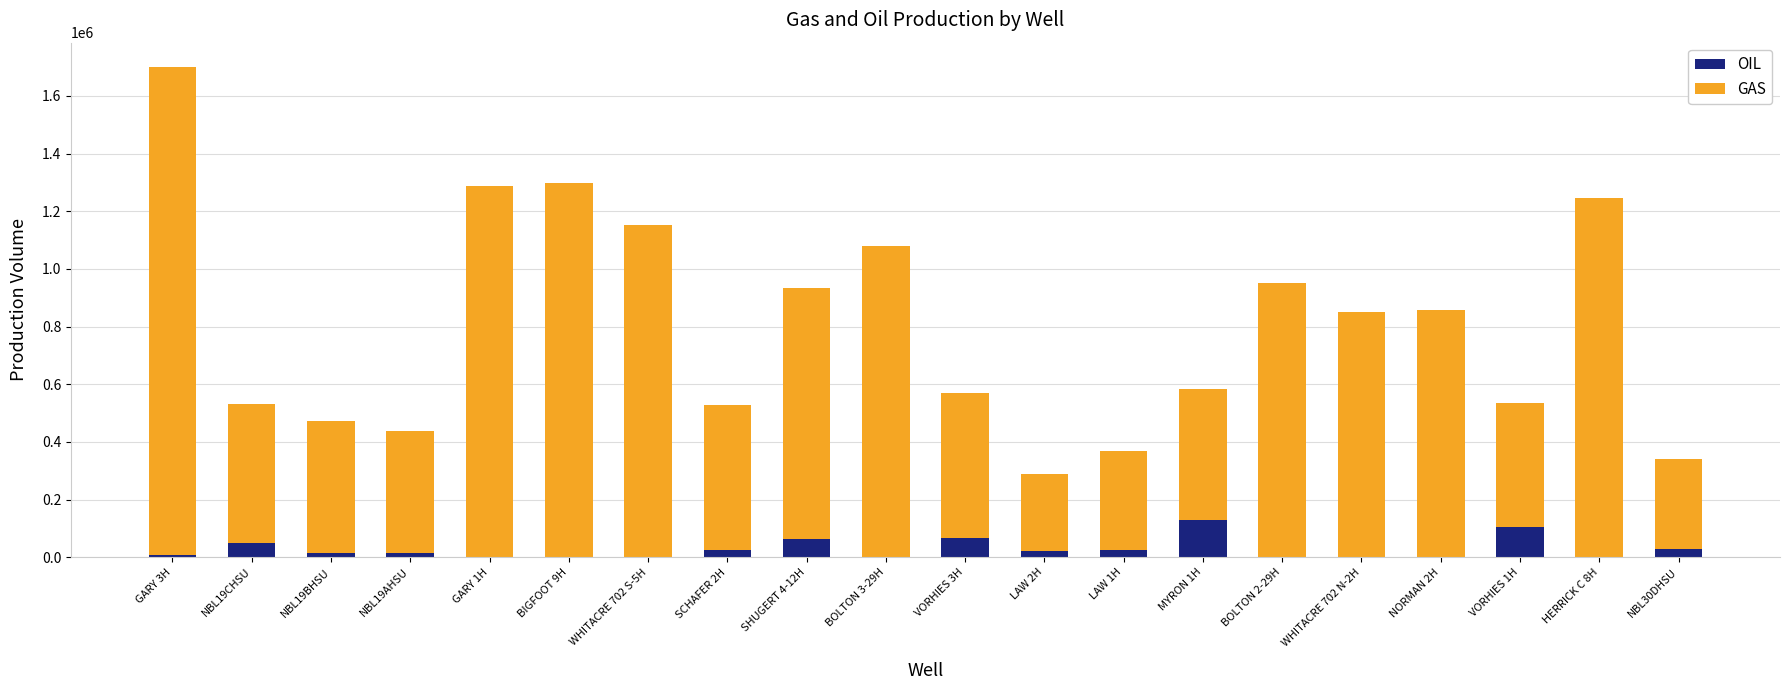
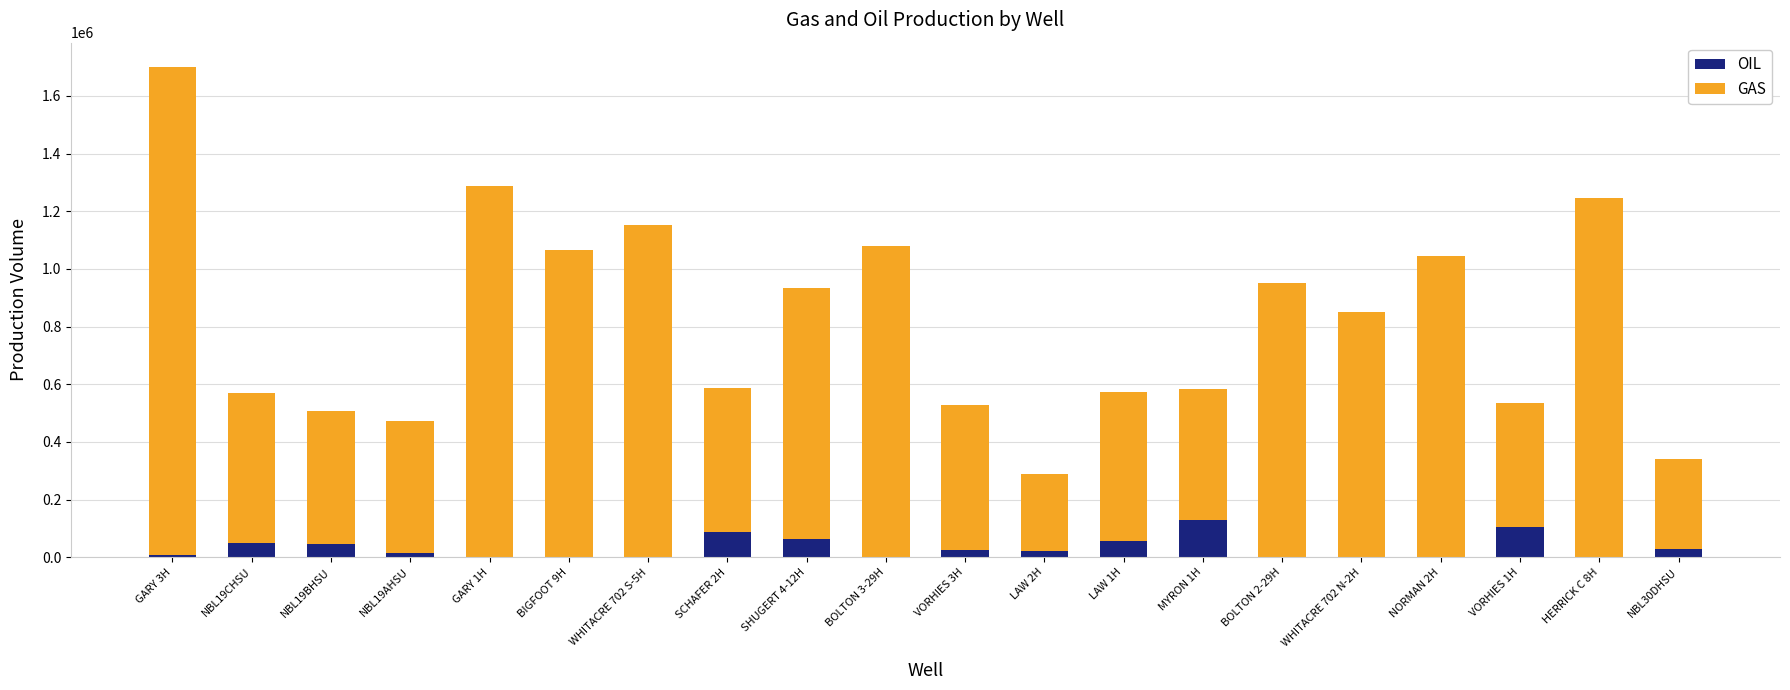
  {
    "OIL": {
      "NBL19CHSU": 50000,
-     "NBL19BHSU": 20000,
+     "NBL19BHSU": 50000,
      "NBL19AHSU": 10000,
      "WHITACRE 702 S-5H": 0,
-     "SCHAFER 2H": 30000,
+     "SCHAFER 2H": 90000,
      "SHUGERT 4-12H": 60000,
      "BOLTON 3-29H": 0,
-     "VORHIES 3H": 70000,
+     "VORHIES 3H": 30000,
      "LAW 2H": 20000,
-     "LAW 1H": 20000,
+     "LAW 1H": 60000,
      "MYRON 1H": 130000,
      "BOLTON 2-29H": 0,
      "WHITACRE 702 N-2H": 0,
      "NORMAN 2H": 0,
      "VORHIES 1H": 100000,
      "HERRICK C 8H": 0,
      "NBL30DHSU": 30000
    },
    "GAS": {
      "GARY 3H": 1690000,
-     "NBL19CHSU": 480000,
+     "NBL19CHSU": 520000,
      "NBL19BHSU": 460000,
-     "NBL19AHSU": 420000,
+     "NBL19AHSU": 460000,
      "GARY 1H": 1290000,
-     "BIGFOOT 9H": 1300000,
+     "BIGFOOT 9H": 1070000,
      "WHITACRE 702 S-5H": 1150000,
      "SCHAFER 2H": 500000,
      "SHUGERT 4-12H": 870000,
      "BOLTON 3-29H": 1080000,
      "VORHIES 3H": 500000,
      "LAW 2H": 270000,
-     "LAW 1H": 340000,
+     "LAW 1H": 520000,
      "MYRON 1H": 450000,
      "BOLTON 2-29H": 950000,
      "WHITACRE 702 N-2H": 850000,
-     "NORMAN 2H": 860000,
+     "NORMAN 2H": 1040000,
      "VORHIES 1H": 430000,
      "HERRICK C 8H": 1240000,
      "NBL30DHSU": 310000
    }
  }
